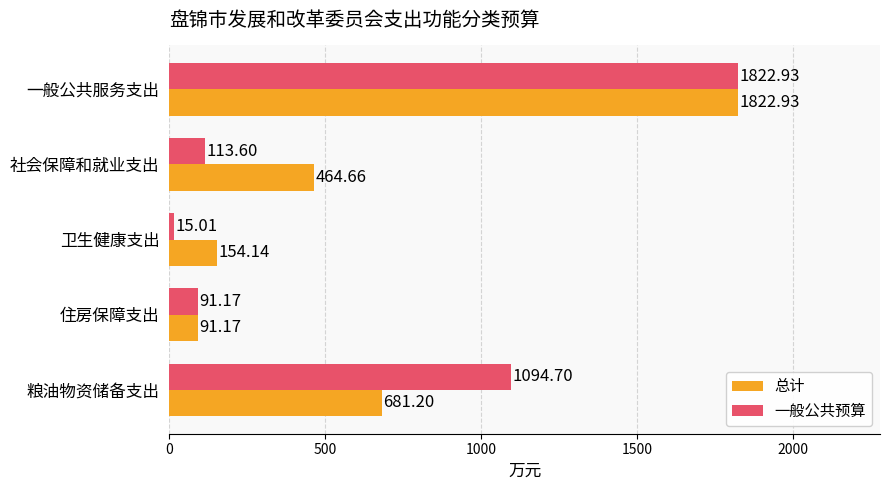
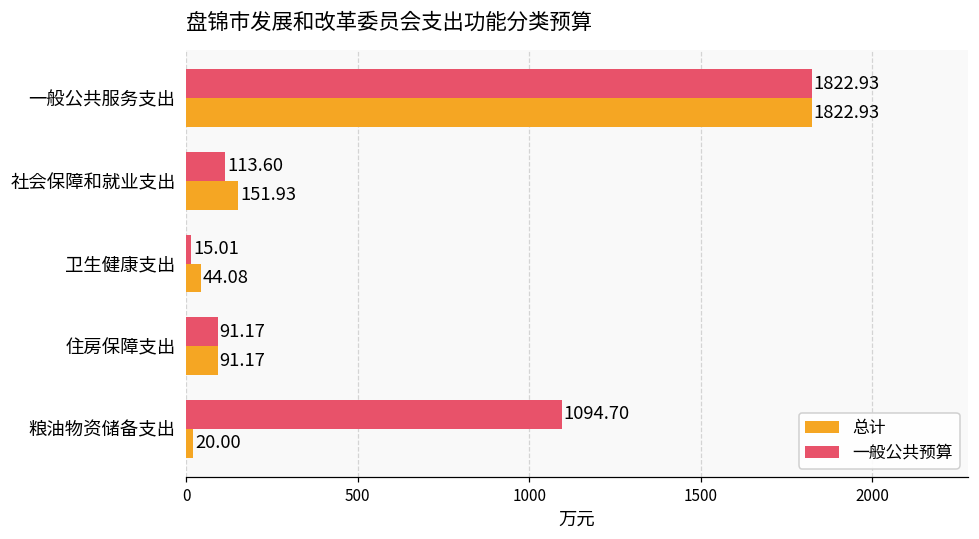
  {
    "总计": {
      "一般公共服务支出": 1822.93,
-     "社会保障和就业支出": 464.66,
-     "卫生健康支出": 154.14,
+     "社会保障和就业支出": 151.93,
+     "卫生健康支出": 44.08,
      "住房保障支出": 91.17,
-     "粮油物资储备支出": 681.20
+     "粮油物资储备支出": 20.00
    },
    "一般公共预算": {
      "一般公共服务支出": 1822.93,
      "社会保障和就业支出": 113.60,
      "卫生健康支出": 15.01,
      "住房保障支出": 91.17,
      "粮油物资储备支出": 1094.70
    }
  }
